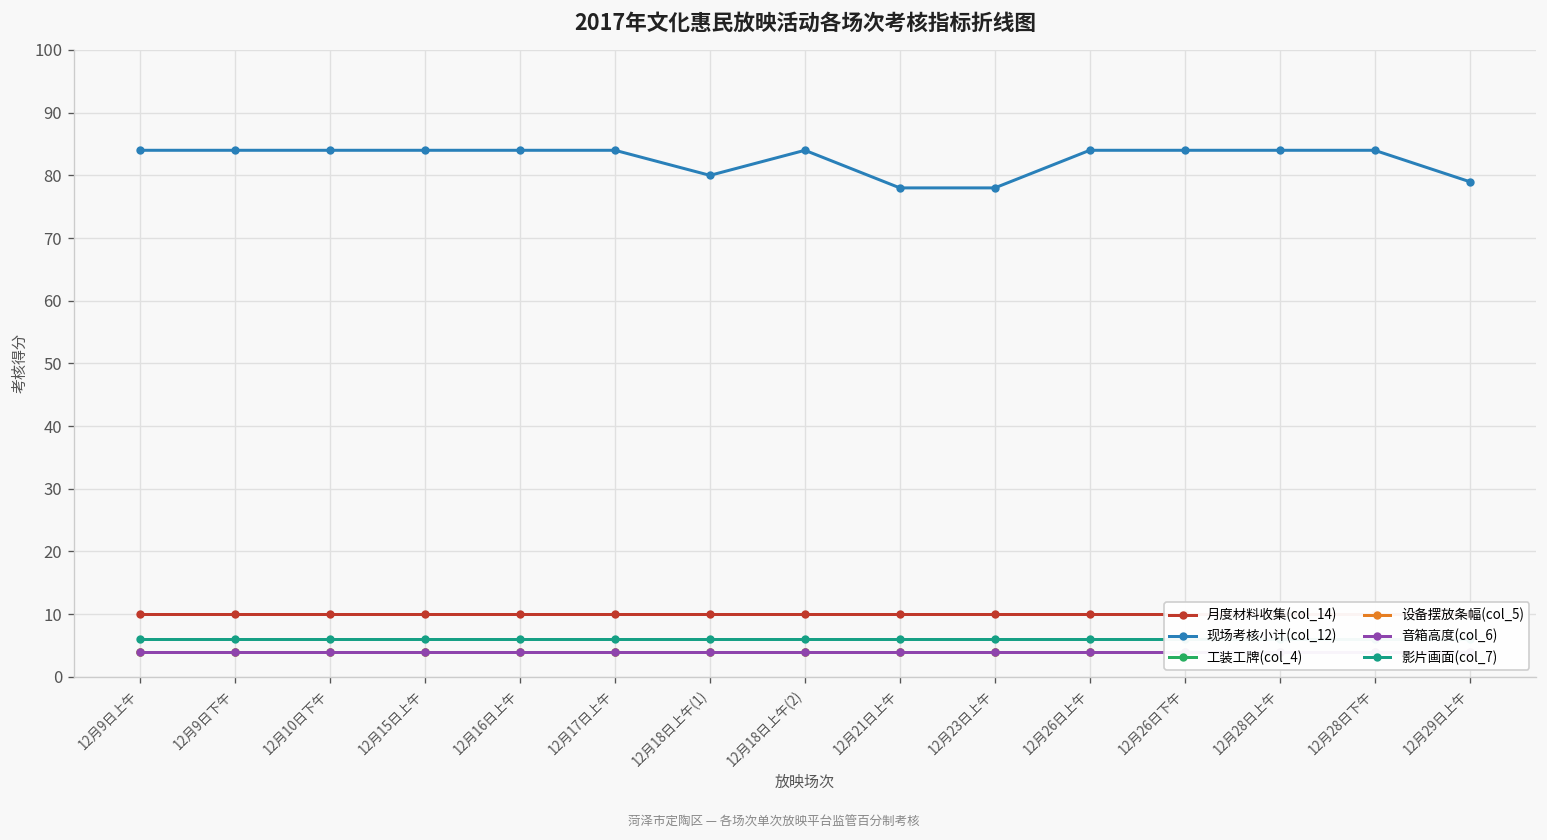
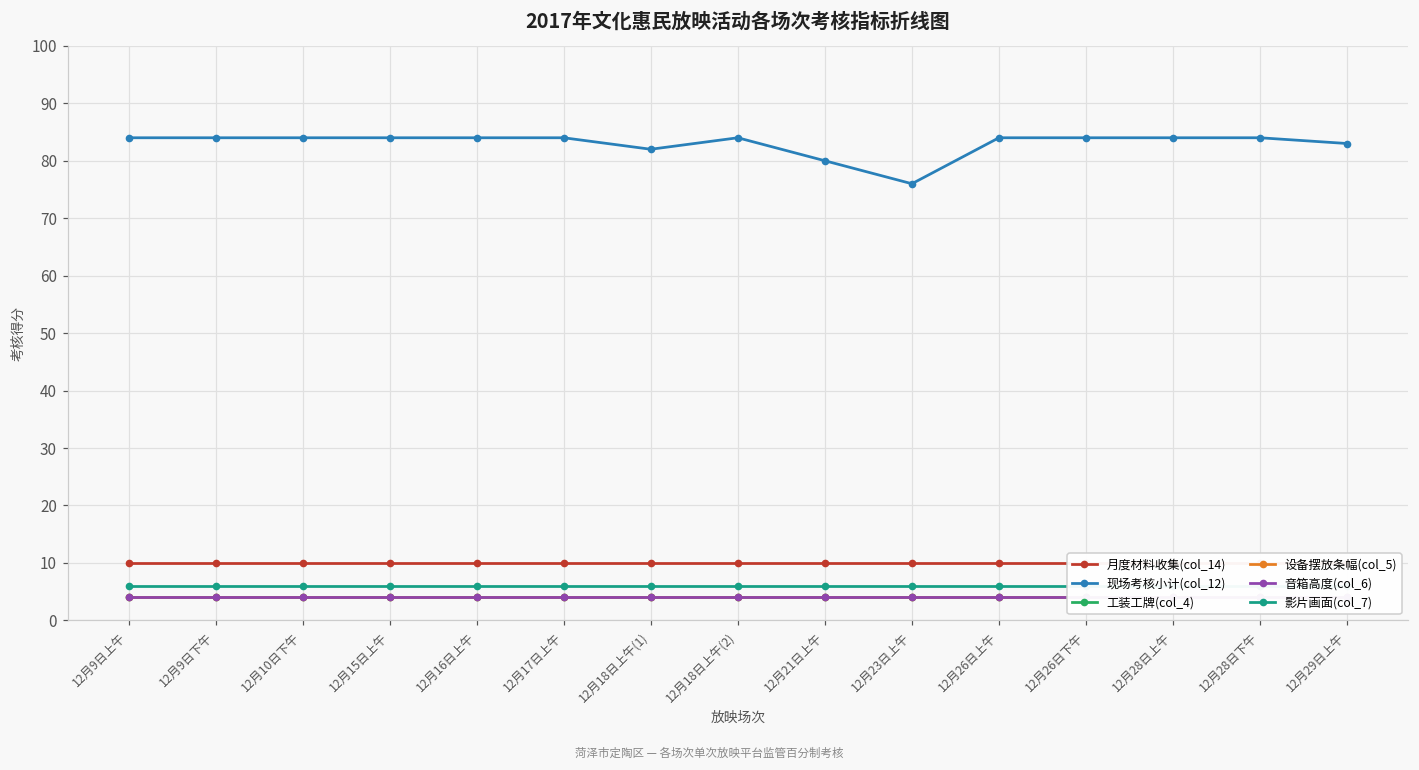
  {
    "月度材料收集(col_14)": {
      "12月9日上午": 10,
      "12月9日下午": 10,
      "12月10日下午": 10,
      "12月15日上午": 10,
      "12月16日上午": 10,
      "12月17日上午": 10,
      "12月18日上午(1)": 10,
      "12月18日上午(2)": 10,
      "12月21日上午": 10,
      "12月23日上午": 10,
      "12月26日上午": 10
    },
    "现场考核小计(col_12)": {
      "12月9日上午": 84,
      "12月9日下午": 84,
      "12月10日下午": 84,
      "12月15日上午": 84,
      "12月16日上午": 84,
      "12月17日上午": 84,
-     "12月18日上午(1)": 80,
+     "12月18日上午(1)": 82,
      "12月18日上午(2)": 84,
-     "12月21日上午": 78,
-     "12月23日上午": 78,
+     "12月21日上午": 80,
+     "12月23日上午": 76,
      "12月26日上午": 84,
      "12月26日下午": 84,
      "12月28日上午": 84,
      "12月28日下午": 84,
-     "12月29日上午": 79
+     "12月29日上午": 83
    },
    "音箱高度(col_6)": {
      "12月9日上午": 4,
      "12月9日下午": 4,
      "12月10日下午": 4,
      "12月15日上午": 4,
      "12月16日上午": 4,
      "12月17日上午": 4,
      "12月18日上午(1)": 4,
      "12月18日上午(2)": 4,
      "12月21日上午": 4,
      "12月23日上午": 4,
      "12月26日上午": 4
    },
    "影片画面(col_7)": {
      "12月9日上午": 6,
      "12月9日下午": 6,
      "12月10日下午": 6,
      "12月15日上午": 6,
      "12月16日上午": 6,
      "12月17日上午": 6,
      "12月18日上午(1)": 6,
      "12月18日上午(2)": 6,
      "12月21日上午": 6,
      "12月23日上午": 6,
      "12月26日上午": 6
    }
  }
